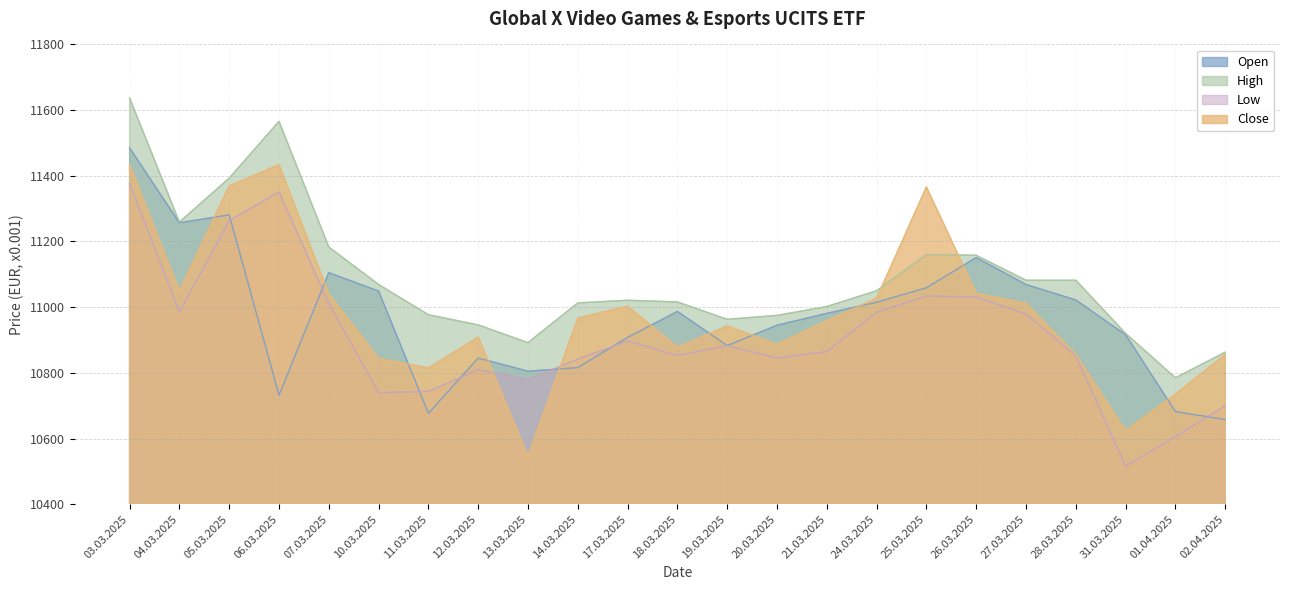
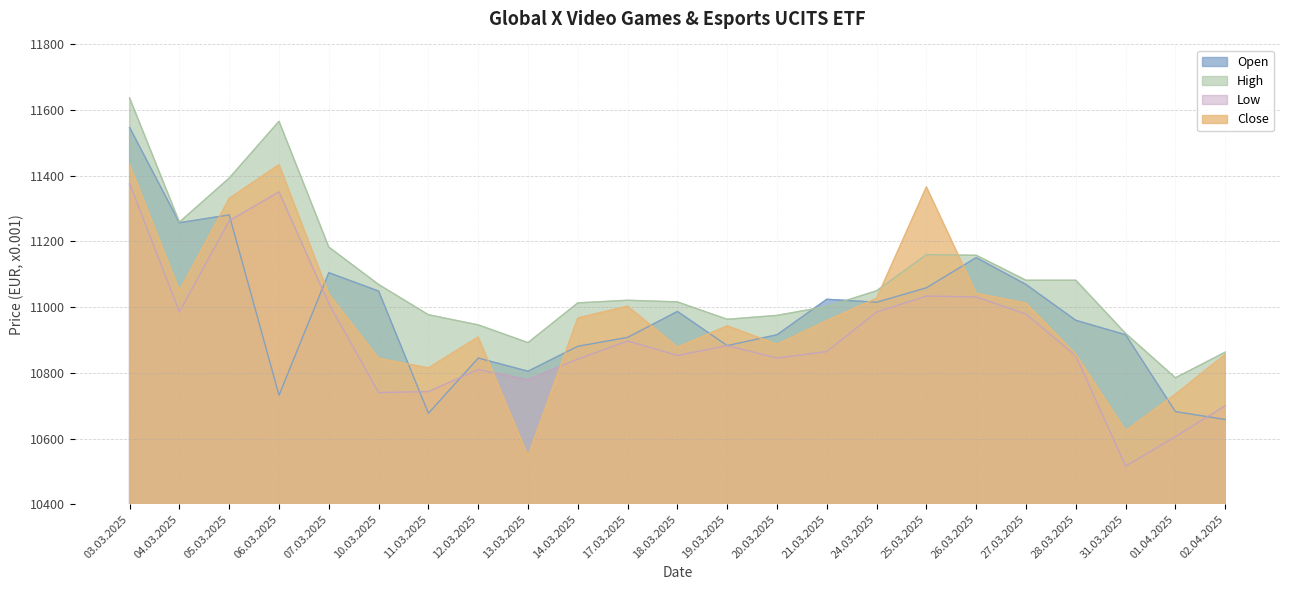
  {
    "Open": {
-     "03.03.2025": 11490,
+     "03.03.2025": 11550,
      "05.03.2025": 11280,
      "06.03.2025": 10730,
      "07.03.2025": 11110,
      "10.03.2025": 11050,
      "11.03.2025": 10680,
      "12.03.2025": 10850,
      "13.03.2025": 10810,
-     "14.03.2025": 10820,
+     "14.03.2025": 10880,
      "17.03.2025": 10910,
      "18.03.2025": 10990,
-     "20.03.2025": 10950,
-     "21.03.2025": 10980,
+     "20.03.2025": 10920,
+     "21.03.2025": 11020,
      "24.03.2025": 11020,
      "25.03.2025": 11060,
      "27.03.2025": 11070,
-     "28.03.2025": 11020,
+     "28.03.2025": 10960,
      "01.04.2025": 10680,
      "02.04.2025": 10660
    },
    "Close": {
      "03.03.2025": 11430,
      "04.03.2025": 11050,
-     "05.03.2025": 11370,
+     "05.03.2025": 11330,
      "06.03.2025": 11430,
      "07.03.2025": 11040,
      "10.03.2025": 10840,
      "11.03.2025": 10820,
      "12.03.2025": 10910,
      "13.03.2025": 10550,
      "14.03.2025": 10970,
      "17.03.2025": 11000,
      "18.03.2025": 10880,
      "19.03.2025": 10940,
      "20.03.2025": 10890,
      "21.03.2025": 10960,
      "24.03.2025": 11030,
      "25.03.2025": 11370,
      "26.03.2025": 11040,
      "27.03.2025": 11010,
      "31.03.2025": 10620,
      "01.04.2025": 10740
    }
  }
